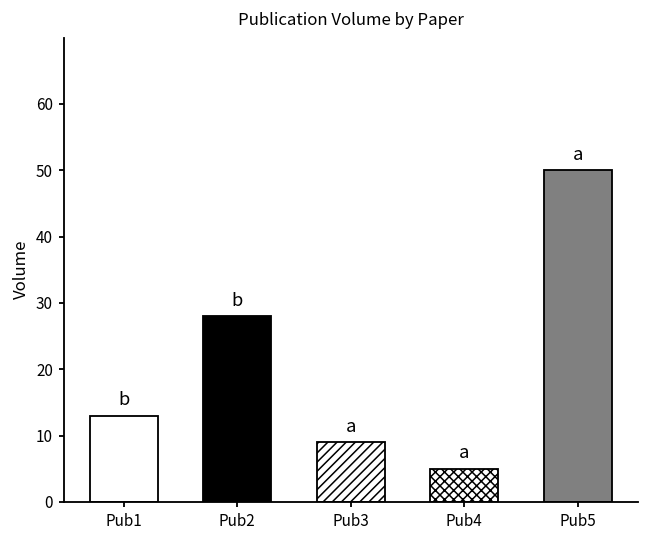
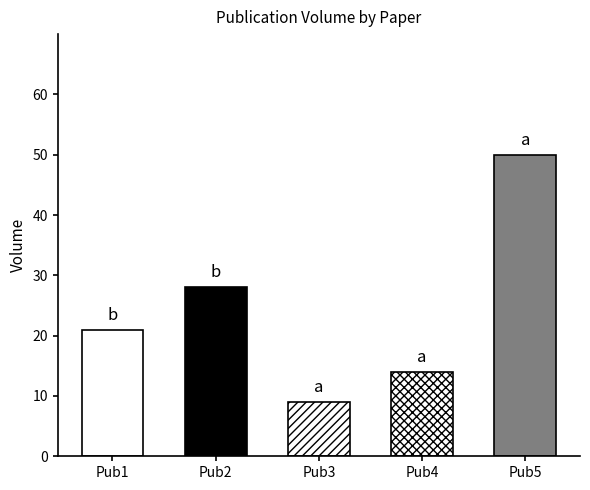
  {
-   "Pub1": 13,
+   "Pub1": 21,
    "Pub2": 28,
    "Pub3": 9,
-   "Pub4": 5,
+   "Pub4": 14,
    "Pub5": 50
  }
